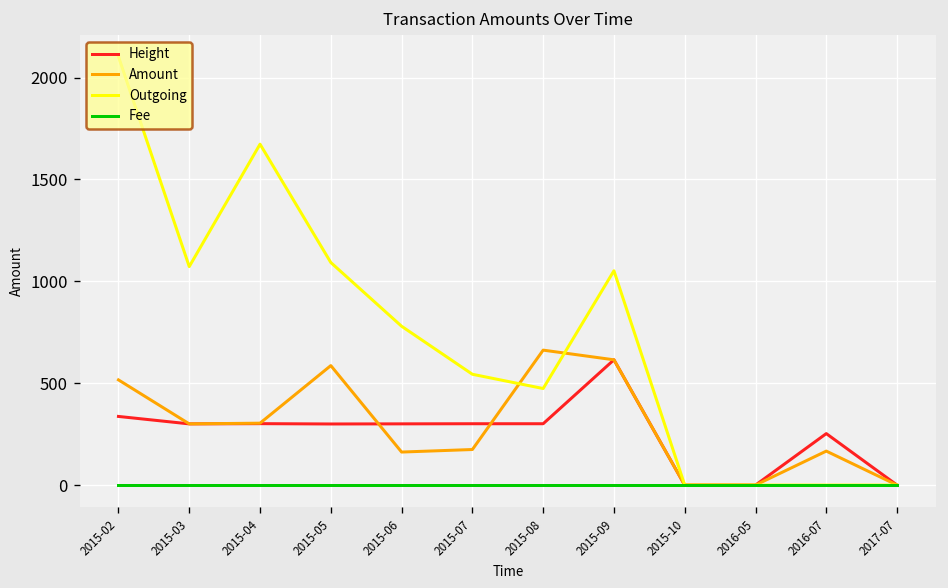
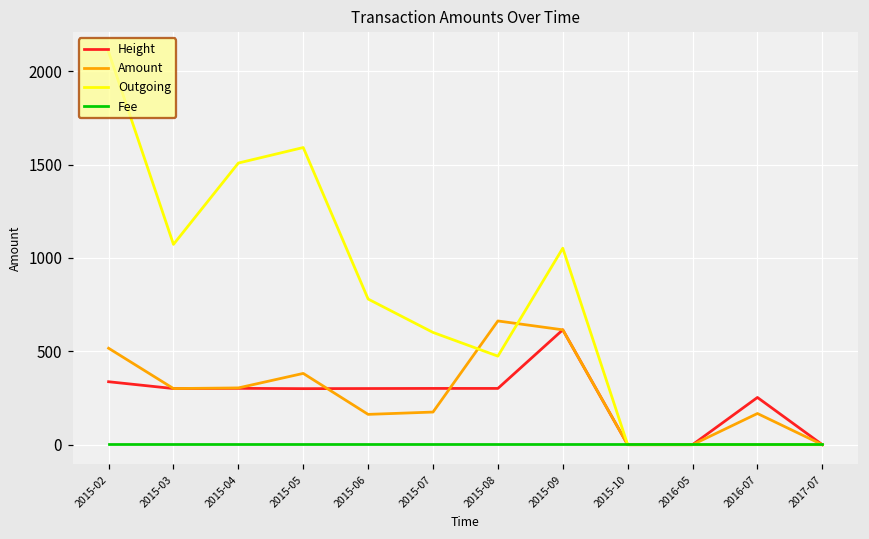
  {
    "Height": {
      "2015-02": 340,
      "2015-05": 300,
      "2015-06": 300,
      "2015-07": 300,
      "2015-08": 300,
      "2016-07": 250
    },
    "Amount": {
      "2015-02": 520,
-     "2015-05": 590,
+     "2015-05": 380,
      "2015-06": 160,
      "2015-07": 170,
      "2015-08": 660,
      "2016-07": 170
    },
    "Outgoing": {
      "2015-03": 1070,
-     "2015-04": 1670,
-     "2015-05": 1090,
+     "2015-04": 1510,
+     "2015-05": 1590,
      "2015-06": 780,
-     "2015-07": 540,
+     "2015-07": 600,
      "2015-08": 470,
      "2015-09": 1050
    },
    "Fee": {
      "2015-02": 0,
      "2015-03": 0,
      "2015-04": 0,
      "2015-05": 0,
      "2015-06": 0,
      "2015-07": 0,
      "2015-08": 0,
      "2015-09": 0
    }
  }
